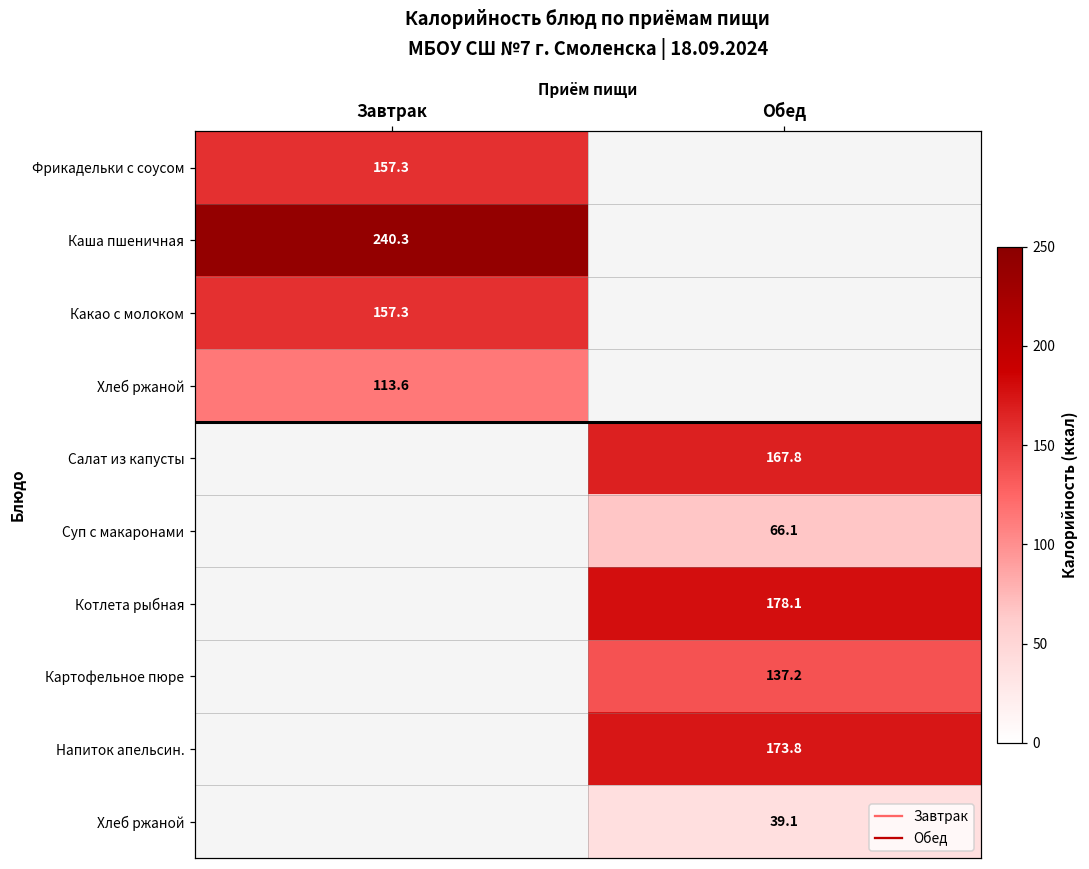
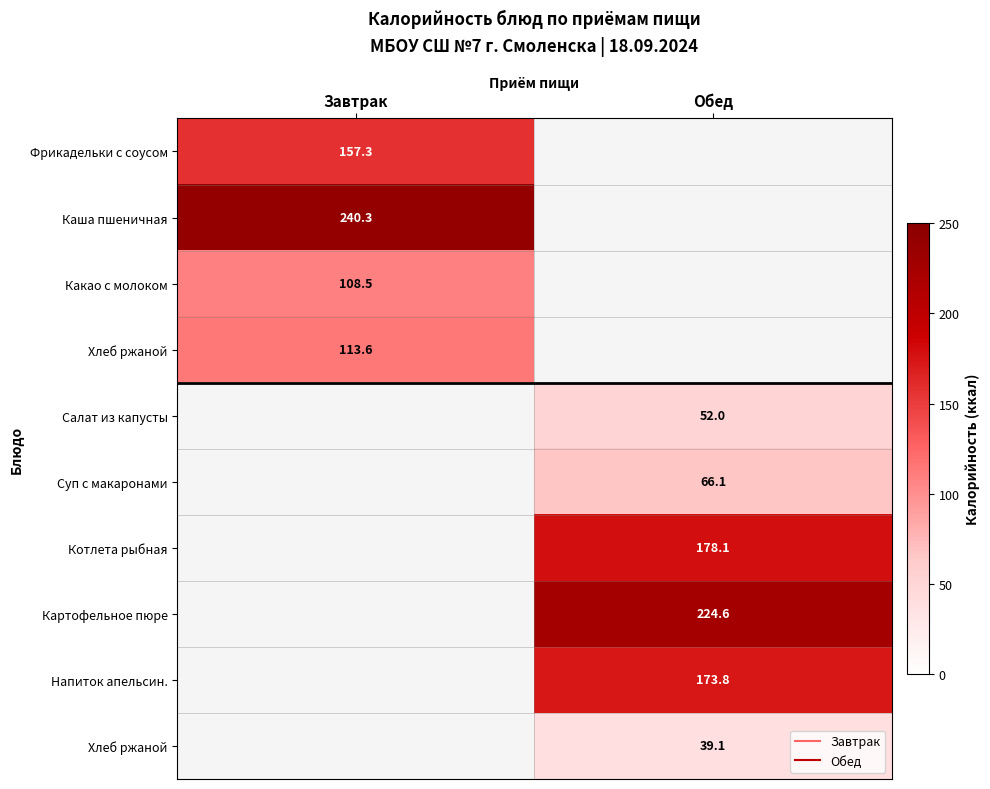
  {
    "Фрикадельки с соусом": {
      "Завтрак": 157.3
    },
    "Каша пшеничная": {
      "Завтрак": 240.3
    },
    "Какао с молоком": {
-     "Завтрак": 157.3
+     "Завтрак": 108.5
    },
    "Хлеб ржаной": {
      "Завтрак": 113.6,
      "Обед": 39.1
    },
    "Салат из капусты": {
-     "Обед": 167.8
+     "Обед": 52.0
    },
    "Суп с макаронами": {
      "Обед": 66.1
    },
    "Котлета рыбная": {
      "Обед": 178.1
    },
    "Картофельное пюре": {
-     "Обед": 137.2
+     "Обед": 224.6
    },
    "Напиток апельсин.": {
      "Обед": 173.8
    }
  }
